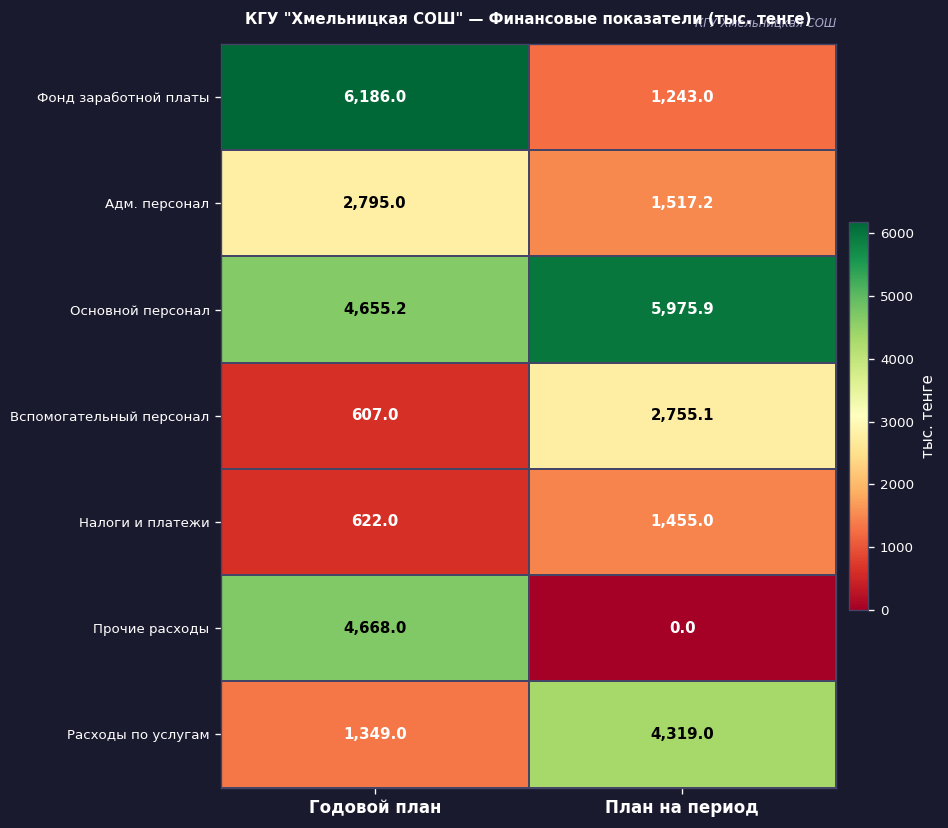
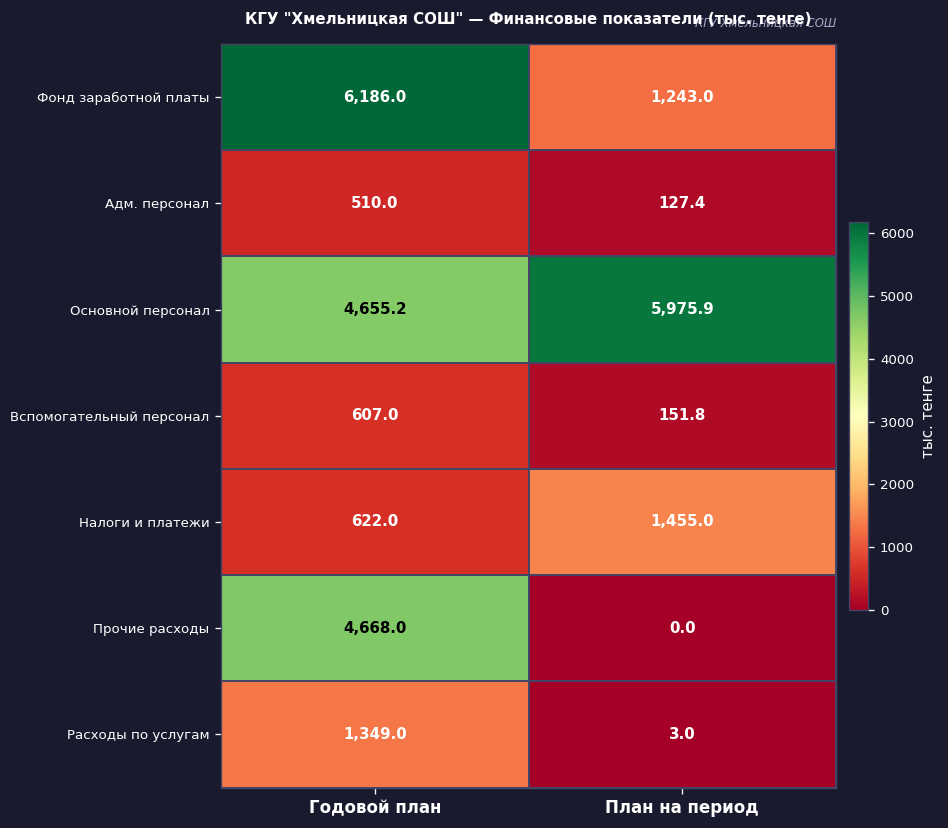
  {
    "Фонд заработной платы": {
      "Годовой план": "6,186.0",
      "План на период": "1,243.0"
    },
    "Адм. персонал": {
-     "Годовой план": "2,795.0",
-     "План на период": "1,517.2"
+     "Годовой план": "510.0",
+     "План на период": "127.4"
    },
    "Основной персонал": {
      "Годовой план": "4,655.2",
      "План на период": "5,975.9"
    },
    "Вспомогательный персонал": {
      "Годовой план": "607.0",
-     "План на период": "2,755.1"
+     "План на период": "151.8"
    },
    "Налоги и платежи": {
      "Годовой план": "622.0",
      "План на период": "1,455.0"
    },
    "Прочие расходы": {
      "Годовой план": "4,668.0",
      "План на период": "0.0"
    },
    "Расходы по услугам": {
      "Годовой план": "1,349.0",
-     "План на период": "4,319.0"
+     "План на период": "3.0"
    }
  }
